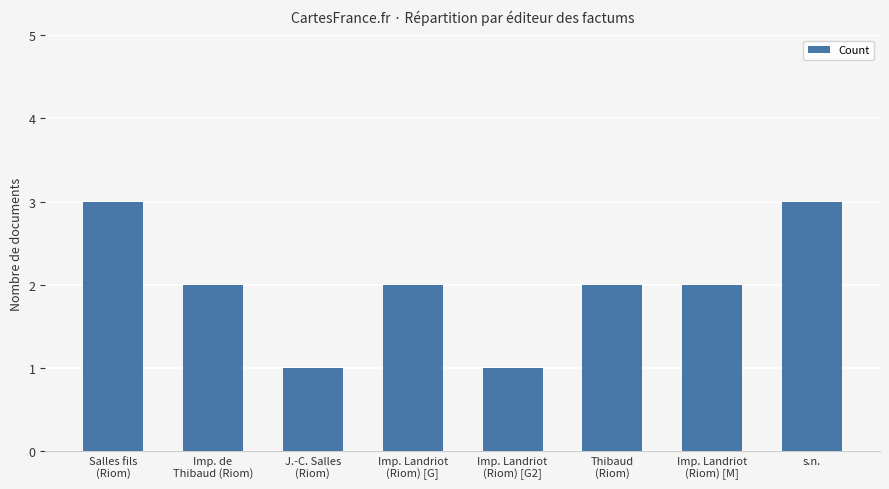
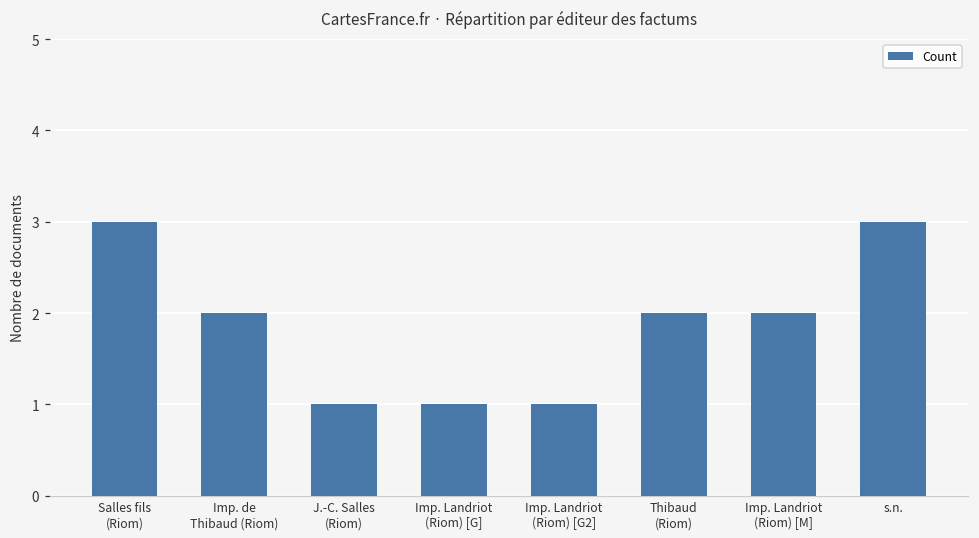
  {
    "Salles fils (Riom)": 3,
    "Imp. de Thibaud (Riom)": 2,
    "J.-C. Salles (Riom)": 1,
-   "Imp. Landriot (Riom) [G]": 2,
+   "Imp. Landriot (Riom) [G]": 1,
    "Imp. Landriot (Riom) [G2]": 1,
    "Thibaud (Riom)": 2,
    "Imp. Landriot (Riom) [M]": 2,
    "s.n.": 3
  }
